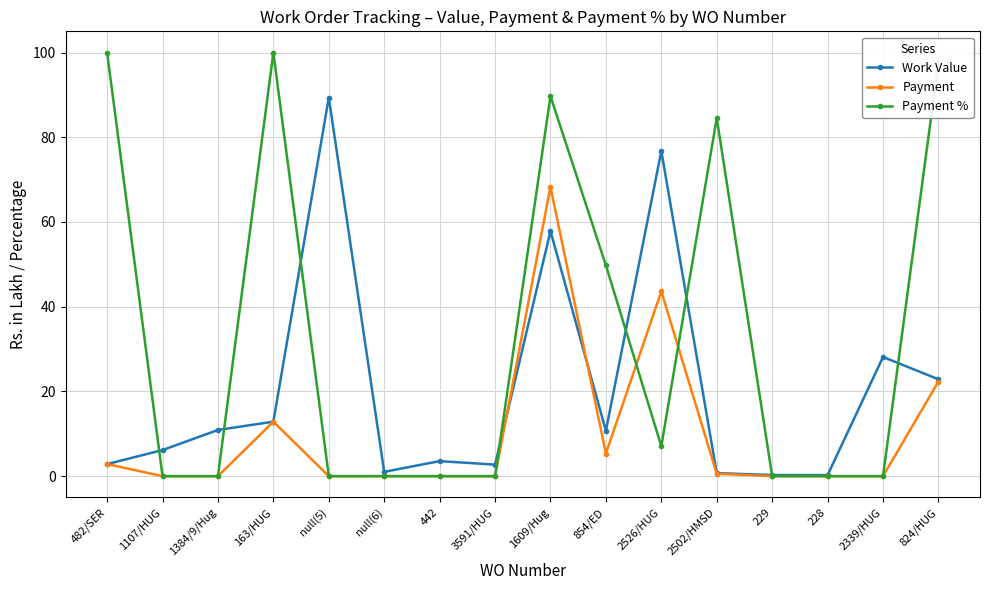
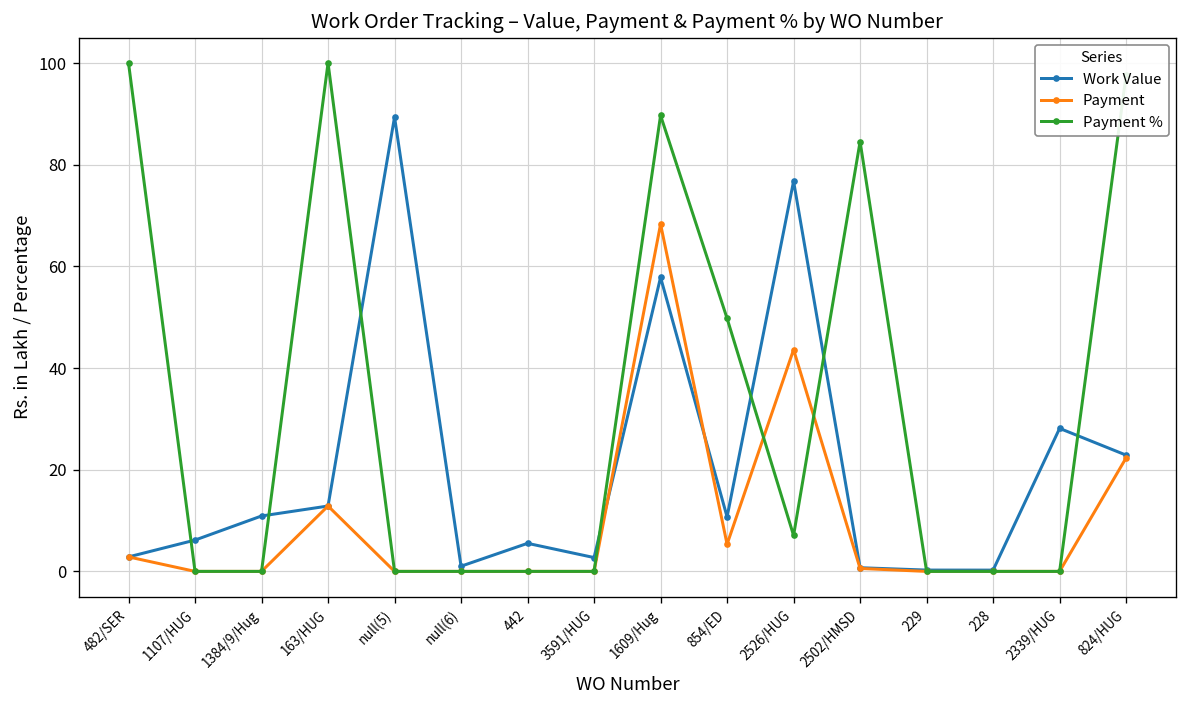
  {
    "Work Value": {
      "1107/HUG": 6,
      "1384/9/Hug": 11,
      "null(5)": 89,
      "null(6)": 1,
-     "442": 4,
+     "442": 6,
      "3591/HUG": 3,
      "1609/Hug": 58,
      "854/ED": 11,
      "2526/HUG": 77,
      "2339/HUG": 28
    },
    "Payment": {
      "1609/Hug": 68,
      "854/ED": 5,
      "2526/HUG": 44
    },
    "Payment %": {
      "482/SER": 100,
      "163/HUG": 100,
      "1609/Hug": 90,
      "854/ED": 50,
      "2526/HUG": 7,
      "2502/HMSD": 85
    }
  }
